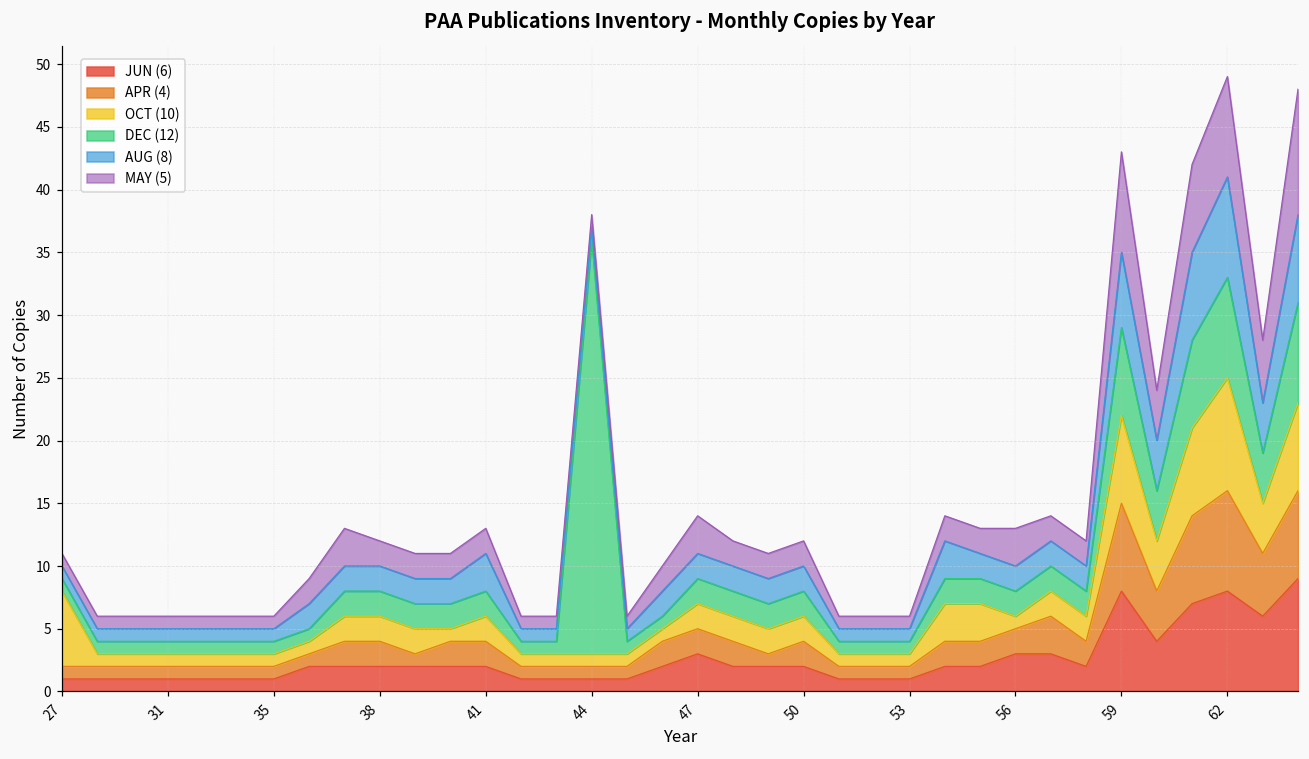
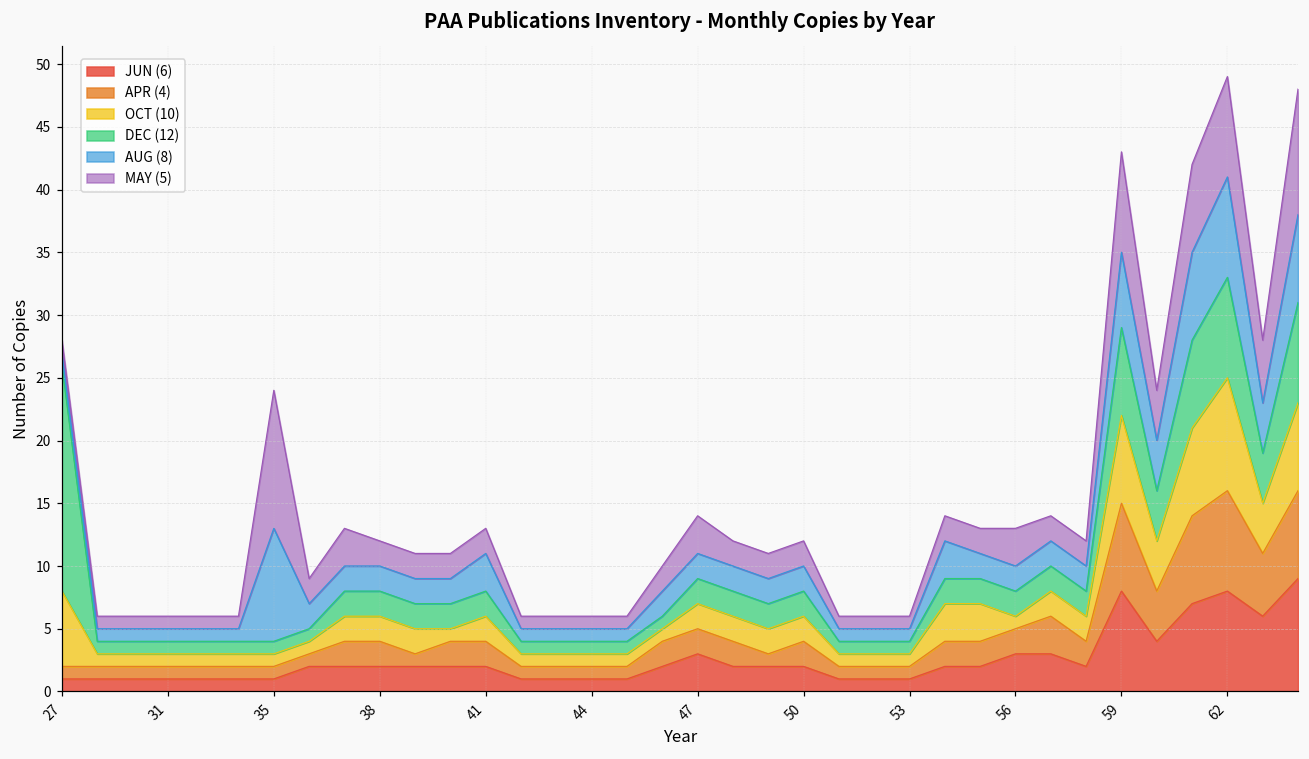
  {
    "OCT (10)": {
      "27": 6,
      "31": 1,
      "35": 1,
      "38": 2,
      "41": 2,
      "44": 1,
      "47": 2,
      "50": 2,
      "53": 1,
      "56": 1,
      "59": 7,
      "62": 9
    },
    "DEC (12)": {
-     "27": 1,
+     "27": 18,
      "31": 1,
      "35": 1,
      "38": 2,
      "41": 2,
-     "44": 33,
+     "44": 1,
      "47": 2,
      "50": 2,
      "53": 1,
      "56": 2,
      "59": 7,
      "62": 8
    },
    "AUG (8)": {
      "27": 1,
      "31": 1,
-     "35": 1,
+     "35": 9,
      "38": 2,
      "41": 3,
      "44": 1,
      "47": 2,
      "50": 2,
      "53": 1,
      "56": 2,
      "59": 6,
      "62": 8
    },
    "MAY (5)": {
      "27": 1,
      "31": 1,
-     "35": 1,
+     "35": 11,
      "38": 2,
      "41": 2,
      "44": 1,
      "47": 3,
      "50": 2,
      "53": 1,
      "56": 3,
      "59": 8,
      "62": 8
    }
  }
